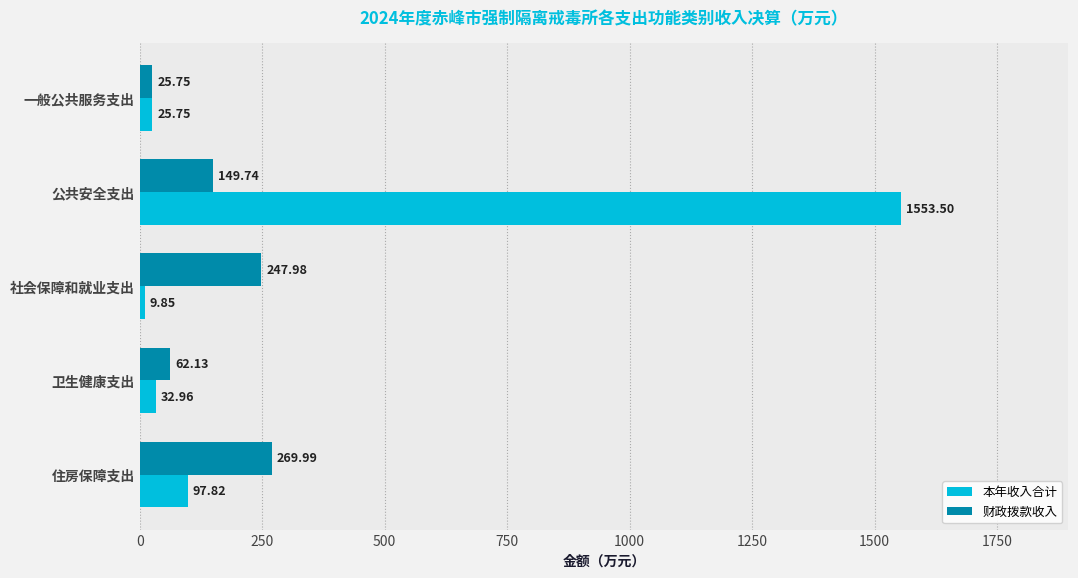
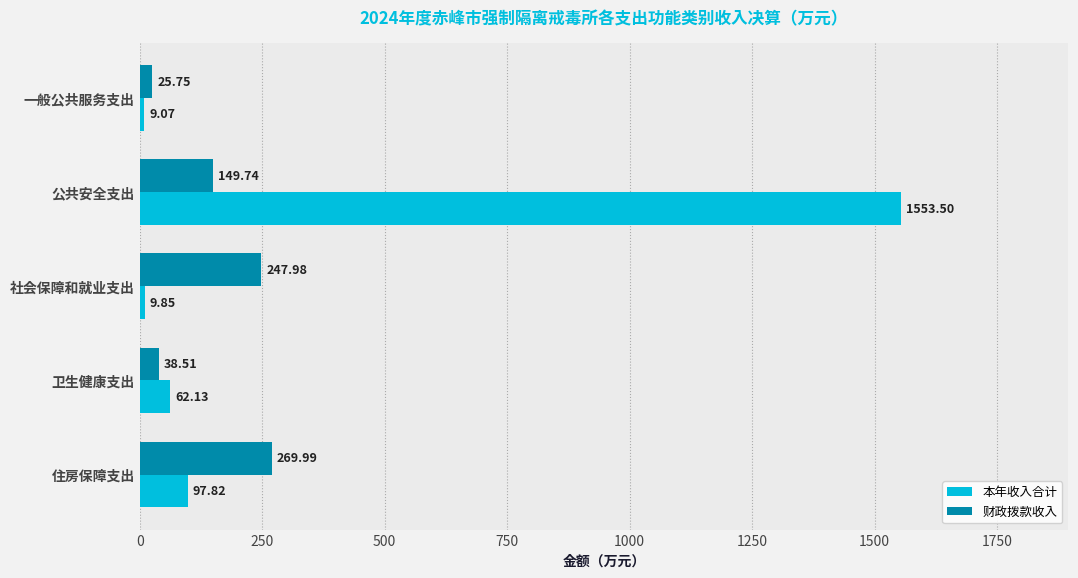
  {
    "本年收入合计": {
-     "一般公共服务支出": 25.75,
+     "一般公共服务支出": 9.07,
      "公共安全支出": 1553.50,
      "社会保障和就业支出": 9.85,
-     "卫生健康支出": 32.96,
+     "卫生健康支出": 62.13,
      "住房保障支出": 97.82
    },
    "财政拨款收入": {
      "一般公共服务支出": 25.75,
      "公共安全支出": 149.74,
      "社会保障和就业支出": 247.98,
-     "卫生健康支出": 62.13,
+     "卫生健康支出": 38.51,
      "住房保障支出": 269.99
    }
  }
